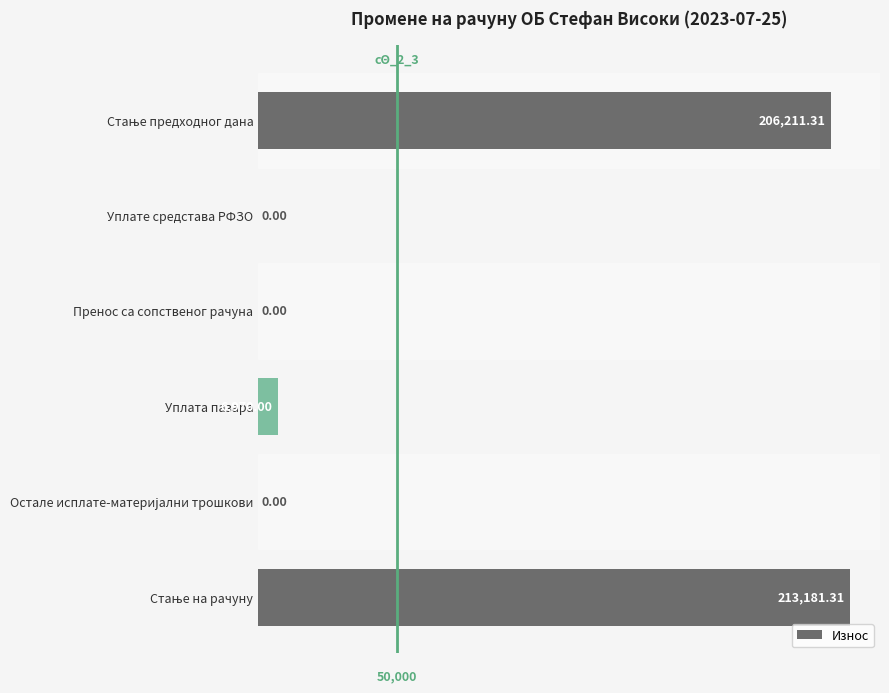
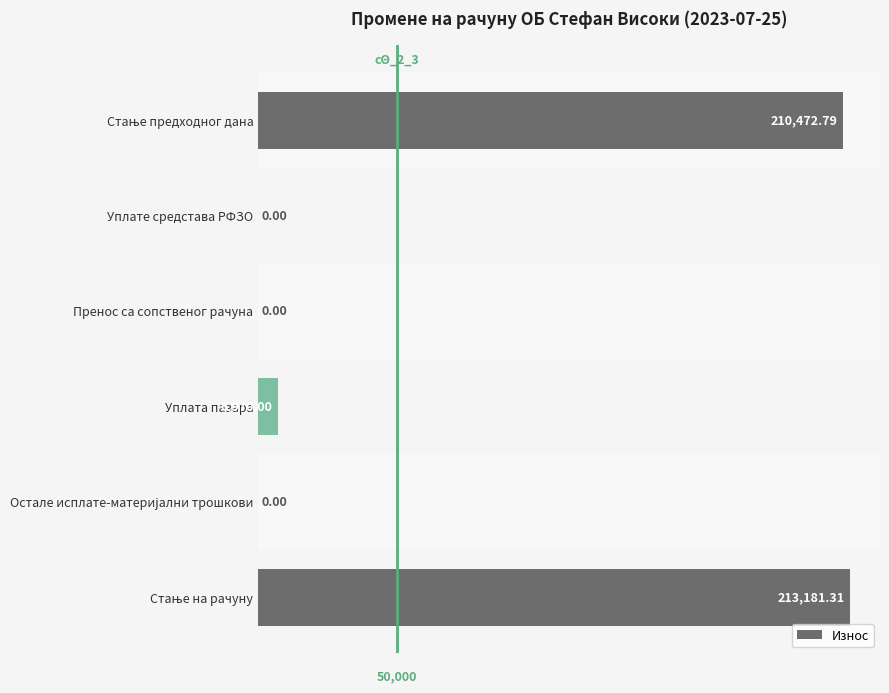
  {
-   "Стање предходног дана": "206,211.31",
+   "Стање предходног дана": "210,472.79",
    "Уплате средстава РФЗО": "0.00",
    "Пренос са сопственог рачуна": "0.00",
    "Остале исплате-материјални трошкови": "0.00",
    "Стање на рачуну": "213,181.31"
  }
